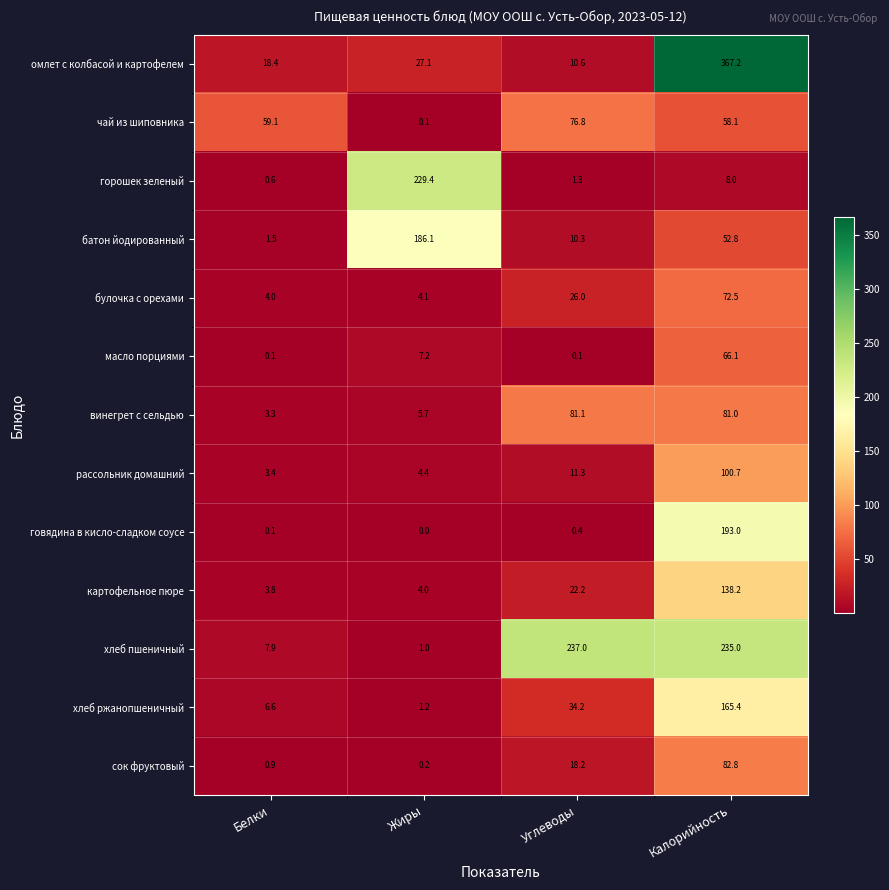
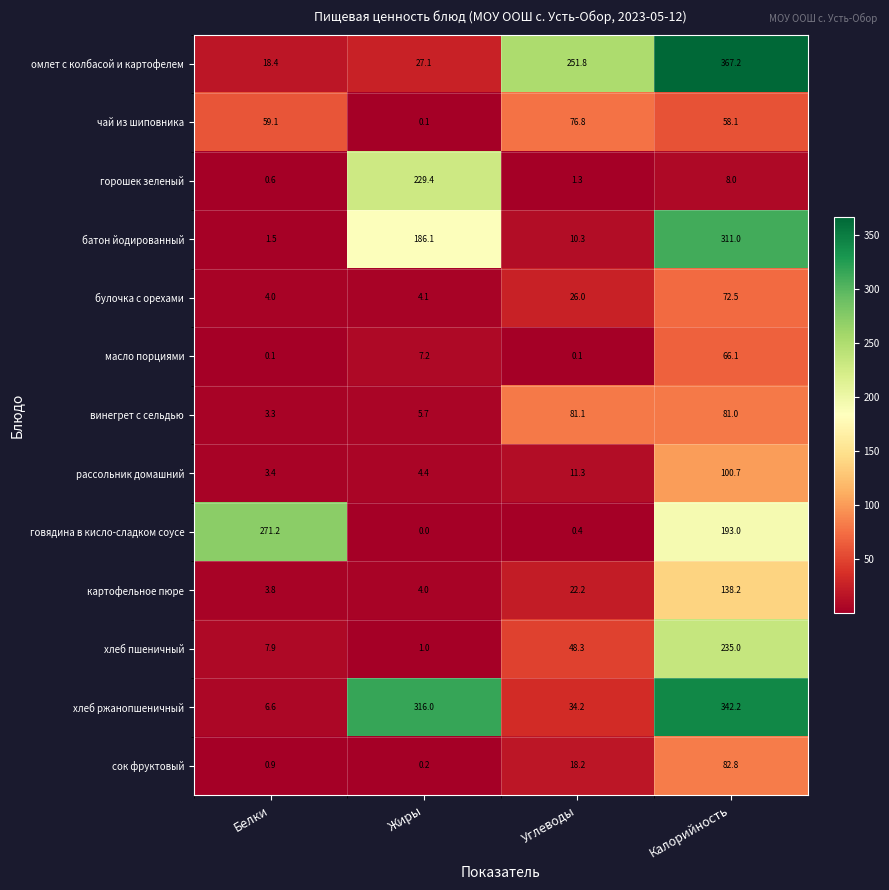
  {
    "омлет с колбасой и картофелем": {
      "Белки": 18.4,
      "Жиры": 27.1,
-     "Углеводы": 10.6,
+     "Углеводы": 251.8,
      "Калорийность": 367.2
    },
    "чай из шиповника": {
      "Белки": 59.1,
      "Жиры": 0.1,
      "Углеводы": 76.8,
      "Калорийность": 58.1
    },
    "горошек зеленый": {
      "Белки": 0.6,
      "Жиры": 229.4,
      "Углеводы": 1.3,
      "Калорийность": 8.0
    },
    "батон йодированный": {
      "Белки": 1.5,
      "Жиры": 186.1,
      "Углеводы": 10.3,
-     "Калорийность": 52.8
+     "Калорийность": 311.0
    },
    "булочка с орехами": {
      "Белки": 4.0,
      "Жиры": 4.1,
      "Углеводы": 26.0,
      "Калорийность": 72.5
    },
    "масло порциями": {
      "Белки": 0.1,
      "Жиры": 7.2,
      "Углеводы": 0.1,
      "Калорийность": 66.1
    },
    "винегрет с сельдью": {
      "Белки": 3.3,
      "Жиры": 5.7,
      "Углеводы": 81.1,
      "Калорийность": 81.0
    },
    "рассольник домашний": {
      "Белки": 3.4,
      "Жиры": 4.4,
      "Углеводы": 11.3,
      "Калорийность": 100.7
    },
    "говядина в кисло-сладком соусе": {
-     "Белки": 0.1,
+     "Белки": 271.2,
      "Жиры": 0.0,
      "Углеводы": 0.4,
      "Калорийность": 193.0
    },
    "картофельное пюре": {
      "Белки": 3.8,
      "Жиры": 4.0,
      "Углеводы": 22.2,
      "Калорийность": 138.2
    },
    "хлеб пшеничный": {
      "Белки": 7.9,
      "Жиры": 1.0,
-     "Углеводы": 237.0,
+     "Углеводы": 48.3,
      "Калорийность": 235.0
    },
    "хлеб ржанопшеничный": {
      "Белки": 6.6,
-     "Жиры": 1.2,
+     "Жиры": 316.0,
      "Углеводы": 34.2,
-     "Калорийность": 165.4
+     "Калорийность": 342.2
    },
    "сок фруктовый": {
      "Белки": 0.9,
      "Жиры": 0.2,
      "Углеводы": 18.2,
      "Калорийность": 82.8
    }
  }
